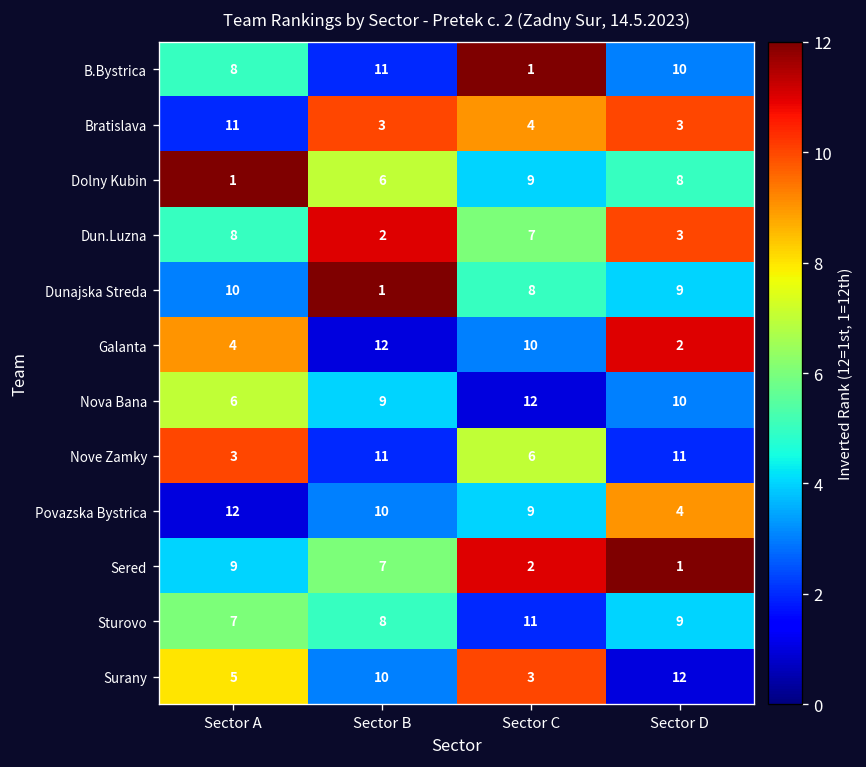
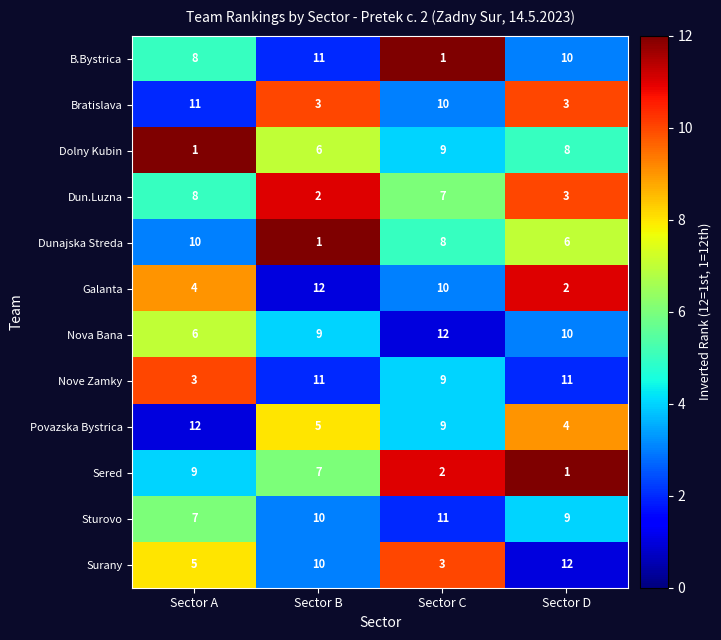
  {
    "B.Bystrica": {
      "Sector A": 8,
      "Sector B": 11,
      "Sector C": 1,
      "Sector D": 10
    },
    "Bratislava": {
      "Sector A": 11,
      "Sector B": 3,
-     "Sector C": 4,
+     "Sector C": 10,
      "Sector D": 3
    },
    "Dolny Kubin": {
      "Sector A": 1,
      "Sector B": 6,
      "Sector C": 9,
      "Sector D": 8
    },
    "Dun.Luzna": {
      "Sector A": 8,
      "Sector B": 2,
      "Sector C": 7,
      "Sector D": 3
    },
    "Dunajska Streda": {
      "Sector A": 10,
      "Sector B": 1,
      "Sector C": 8,
-     "Sector D": 9
+     "Sector D": 6
    },
    "Galanta": {
      "Sector A": 4,
      "Sector B": 12,
      "Sector C": 10,
      "Sector D": 2
    },
    "Nova Bana": {
      "Sector A": 6,
      "Sector B": 9,
      "Sector C": 12,
      "Sector D": 10
    },
    "Nove Zamky": {
      "Sector A": 3,
      "Sector B": 11,
-     "Sector C": 6,
+     "Sector C": 9,
      "Sector D": 11
    },
    "Povazska Bystrica": {
      "Sector A": 12,
-     "Sector B": 10,
+     "Sector B": 5,
      "Sector C": 9,
      "Sector D": 4
    },
    "Sered": {
      "Sector A": 9,
      "Sector B": 7,
      "Sector C": 2,
      "Sector D": 1
    },
    "Sturovo": {
      "Sector A": 7,
-     "Sector B": 8,
+     "Sector B": 10,
      "Sector C": 11,
      "Sector D": 9
    },
    "Surany": {
      "Sector A": 5,
      "Sector B": 10,
      "Sector C": 3,
      "Sector D": 12
    }
  }
